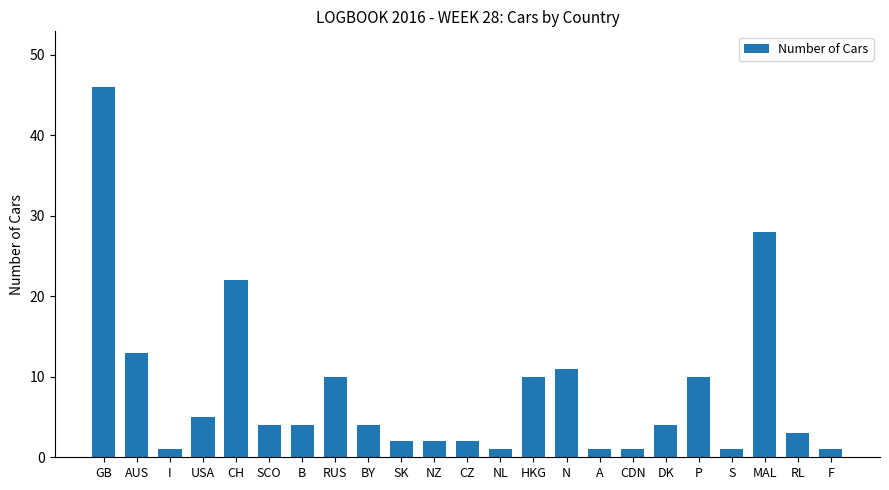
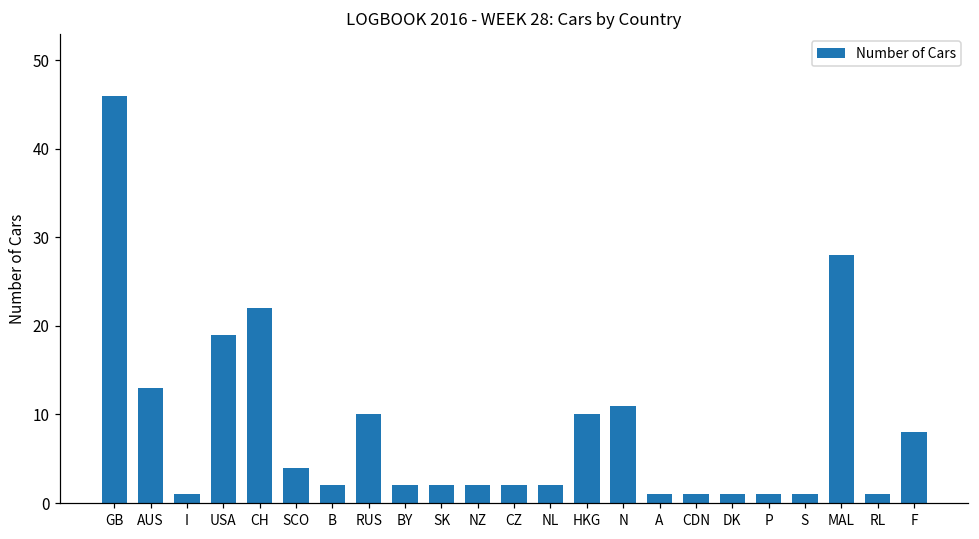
  {
    "GB": 46,
    "AUS": 13,
    "I": 1,
-   "USA": 5,
+   "USA": 19,
    "CH": 22,
    "SCO": 4,
-   "B": 4,
+   "B": 2,
    "RUS": 10,
-   "BY": 4,
+   "BY": 2,
    "SK": 2,
    "NZ": 2,
    "CZ": 2,
-   "NL": 1,
+   "NL": 2,
    "HKG": 10,
    "N": 11,
    "A": 1,
    "CDN": 1,
-   "DK": 4,
-   "P": 10,
+   "DK": 1,
+   "P": 1,
    "S": 1,
    "MAL": 28,
-   "RL": 3,
-   "F": 1
+   "RL": 1,
+   "F": 8
  }
